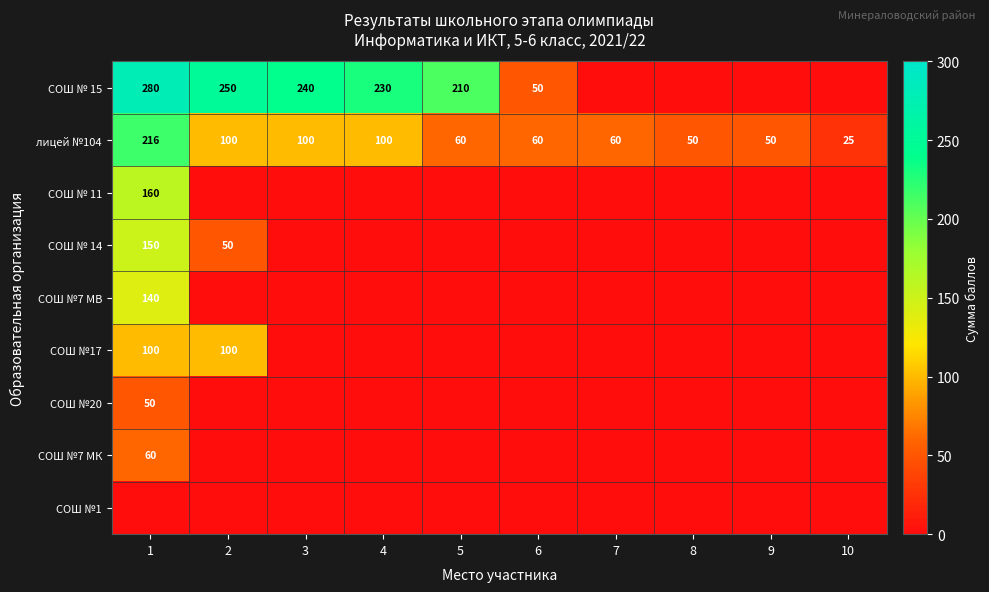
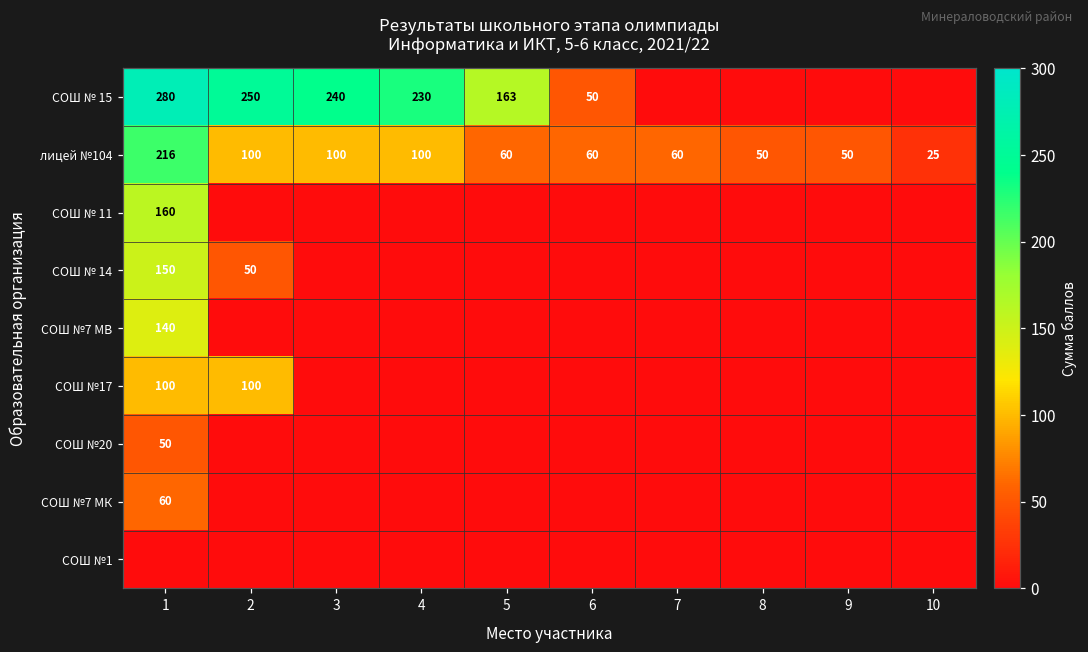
  {
    "СОШ № 15": {
      "1": 280,
      "2": 250,
      "3": 240,
      "4": 230,
-     "5": 210,
+     "5": 163,
      "6": 50
    },
    "лицей №104": {
      "1": 216,
      "2": 100,
      "3": 100,
      "4": 100,
      "5": 60,
      "6": 60,
      "7": 60,
      "8": 50,
      "9": 50,
      "10": 25
    },
    "СОШ № 11": {
      "1": 160
    },
    "СОШ № 14": {
      "1": 150,
      "2": 50
    },
    "СОШ №7 МВ": {
      "1": 140
    },
    "СОШ №17": {
      "1": 100,
      "2": 100
    },
    "СОШ №20": {
      "1": 50
    },
    "СОШ №7 МК": {
      "1": 60
    }
  }
